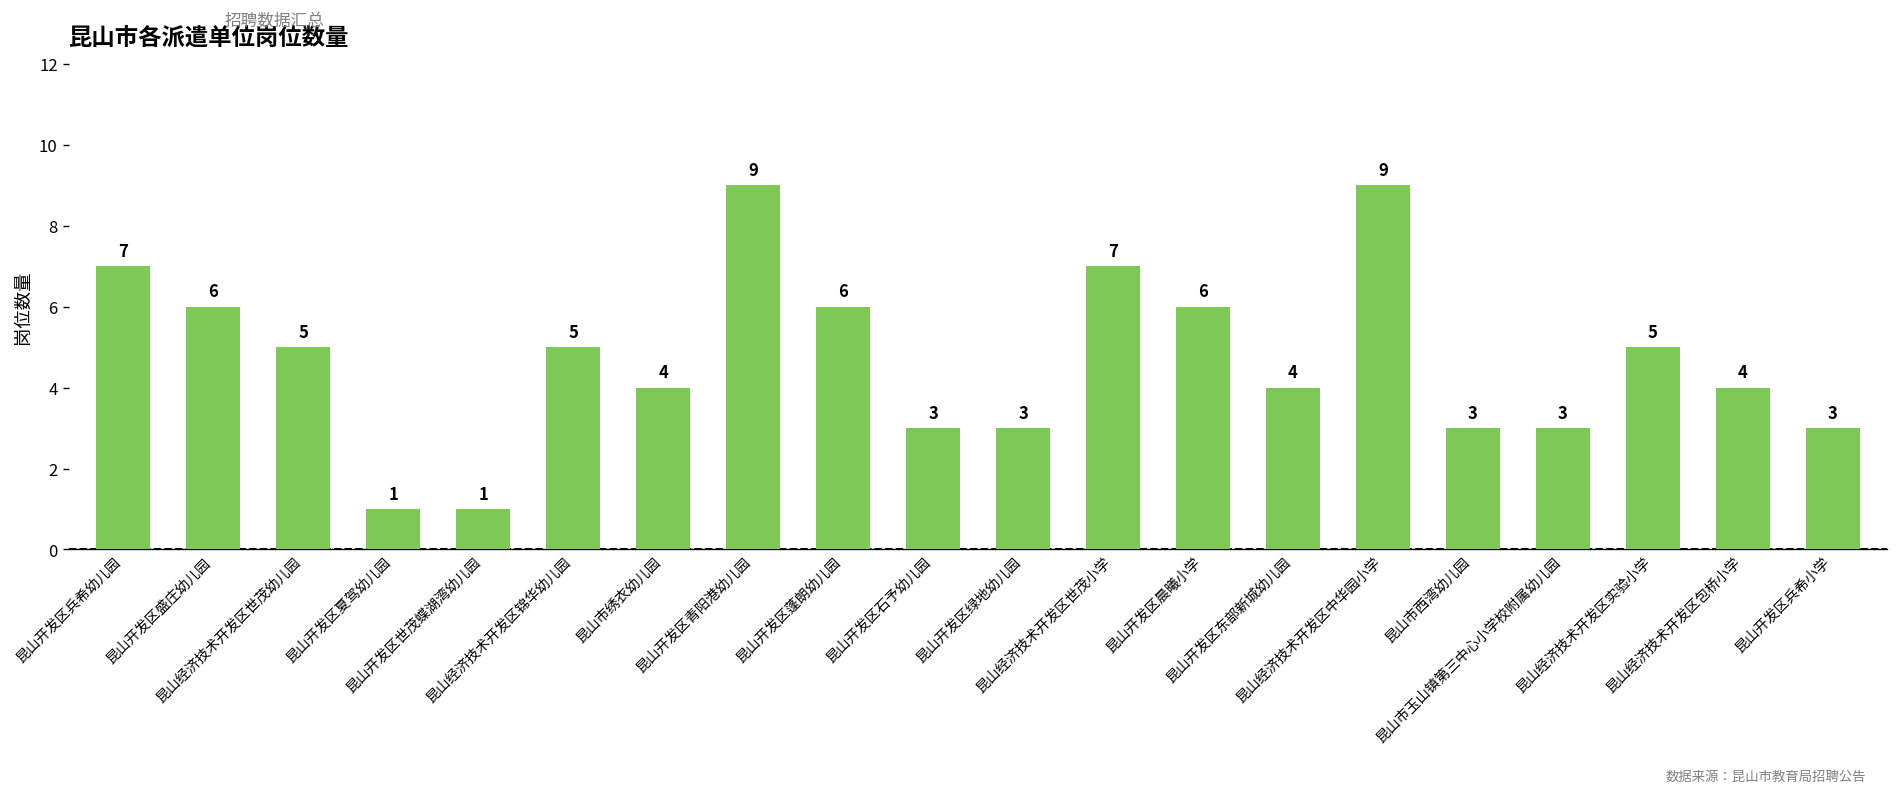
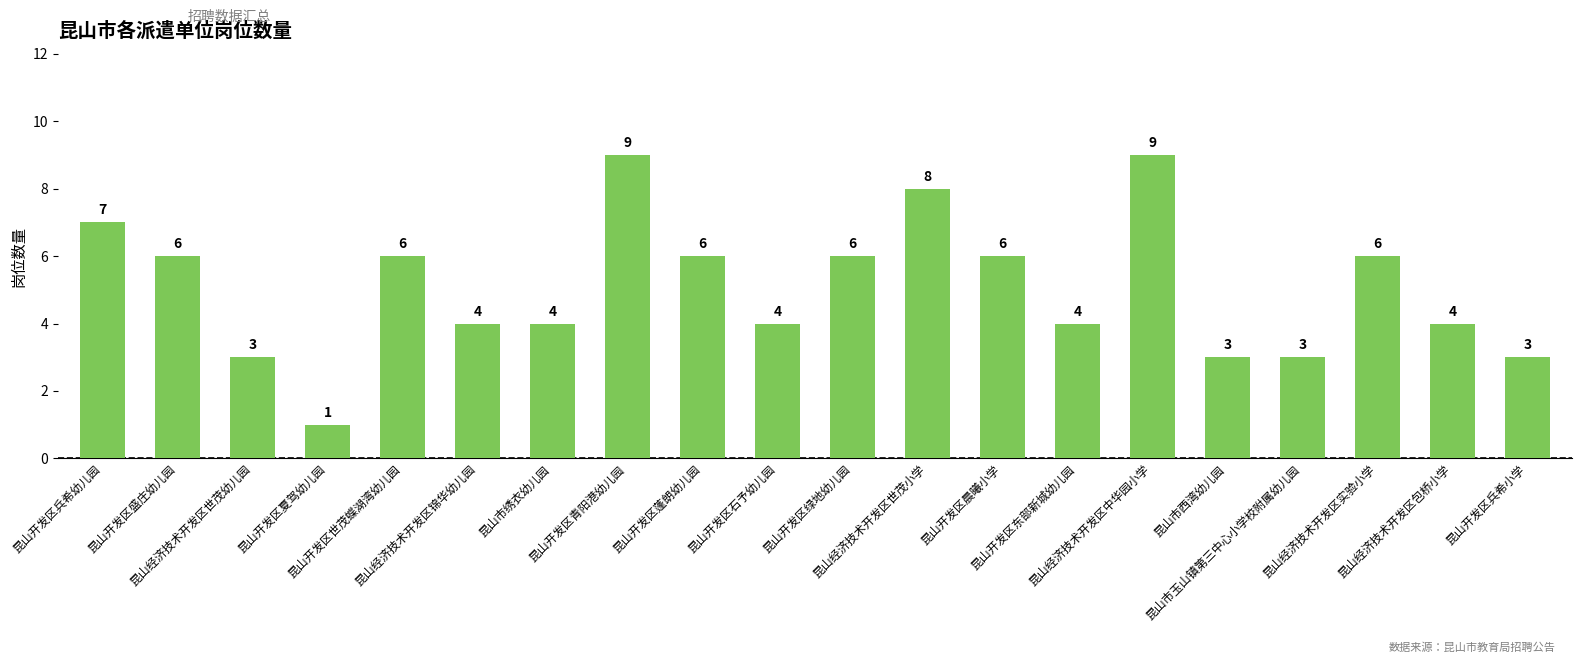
  {
    "昆山开发区兵希幼儿园": 7,
    "昆山开发区盛庄幼儿园": 6,
-   "昆山经济技术开发区世茂幼儿园": 5,
+   "昆山经济技术开发区世茂幼儿园": 3,
    "昆山开发区夏驾幼儿园": 1,
-   "昆山开发区世茂蝶湖湾幼儿园": 1,
-   "昆山经济技术开发区锦华幼儿园": 5,
+   "昆山开发区世茂蝶湖湾幼儿园": 6,
+   "昆山经济技术开发区锦华幼儿园": 4,
    "昆山市绣衣幼儿园": 4,
    "昆山开发区青阳港幼儿园": 9,
    "昆山开发区蓬朗幼儿园": 6,
-   "昆山开发区石予幼儿园": 3,
-   "昆山开发区绿地幼儿园": 3,
-   "昆山经济技术开发区世茂小学": 7,
+   "昆山开发区石予幼儿园": 4,
+   "昆山开发区绿地幼儿园": 6,
+   "昆山经济技术开发区世茂小学": 8,
    "昆山开发区晨曦小学": 6,
    "昆山开发区东部新城幼儿园": 4,
    "昆山经济技术开发区中华园小学": 9,
    "昆山市西湾幼儿园": 3,
    "昆山市玉山镇第三中心小学校附属幼儿园": 3,
-   "昆山经济技术开发区实验小学": 5,
+   "昆山经济技术开发区实验小学": 6,
    "昆山经济技术开发区包桥小学": 4,
    "昆山开发区兵希小学": 3
  }
